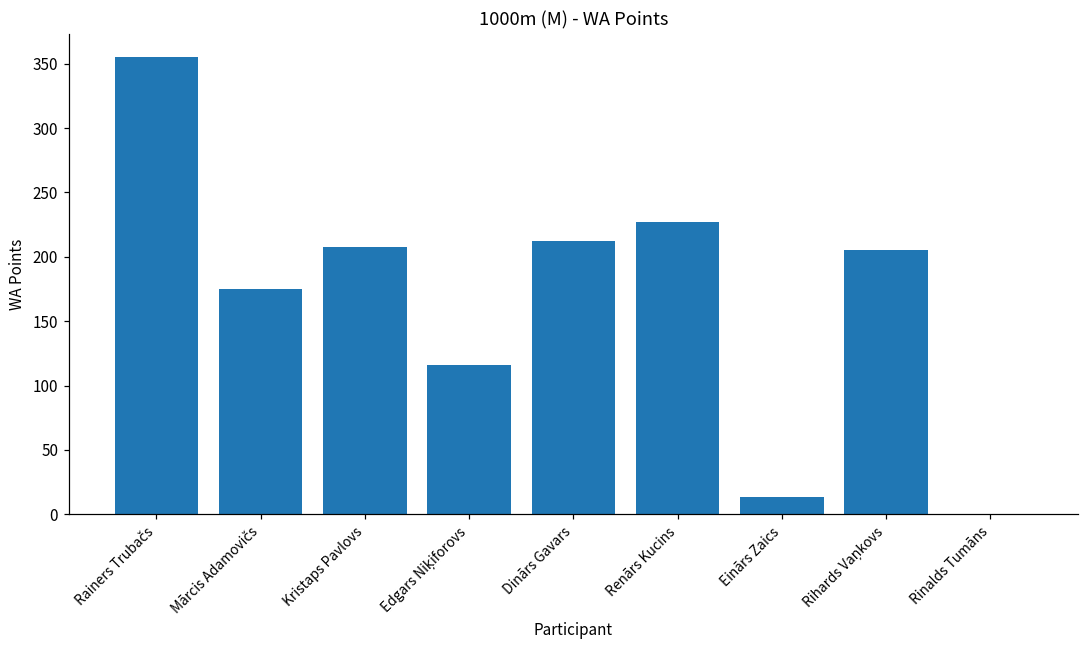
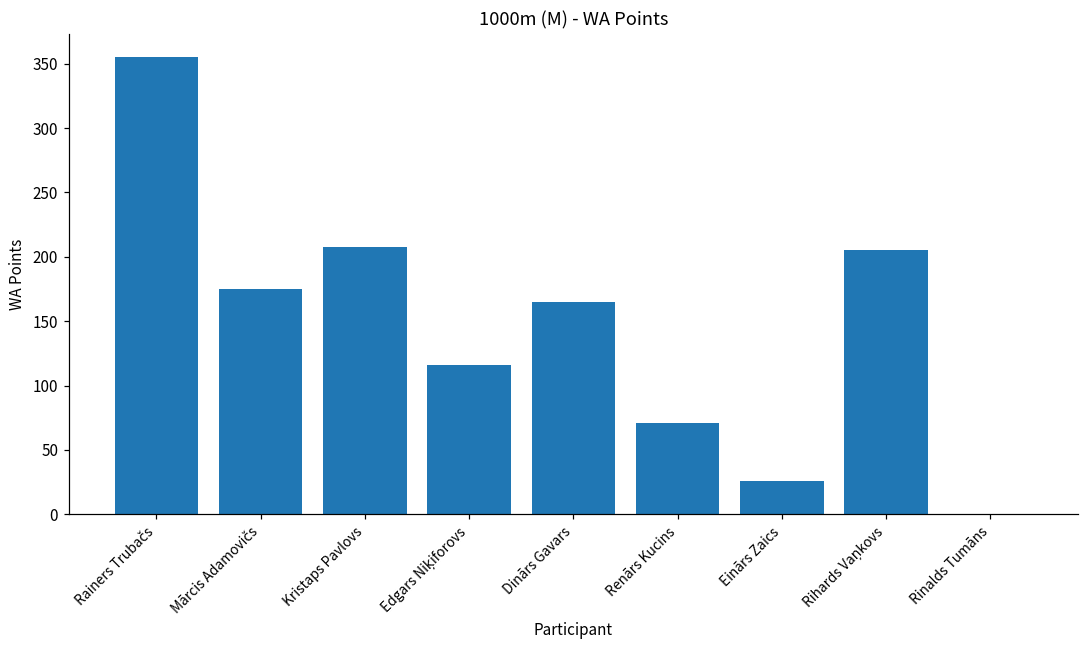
  {
    "Rainers Trubačs": 355,
    "Mārcis Adamovičs": 175,
    "Kristaps Pavlovs": 208,
    "Edgars Niķiforovs": 116,
-   "Dinārs Gavars": 212,
-   "Renārs Kucins": 227,
-   "Einārs Zaics": 13,
+   "Dinārs Gavars": 165,
+   "Renārs Kucins": 71,
+   "Einārs Zaics": 26,
    "Rihards Vaņkovs": 205,
    "Rinalds Tumāns": 0
  }
